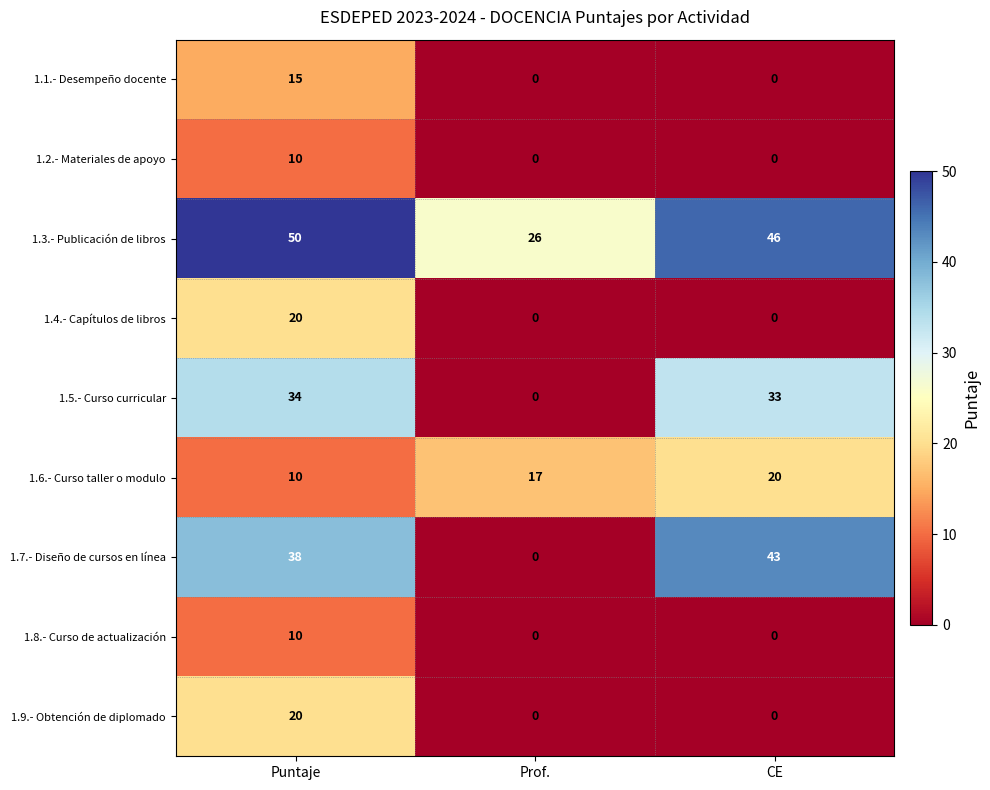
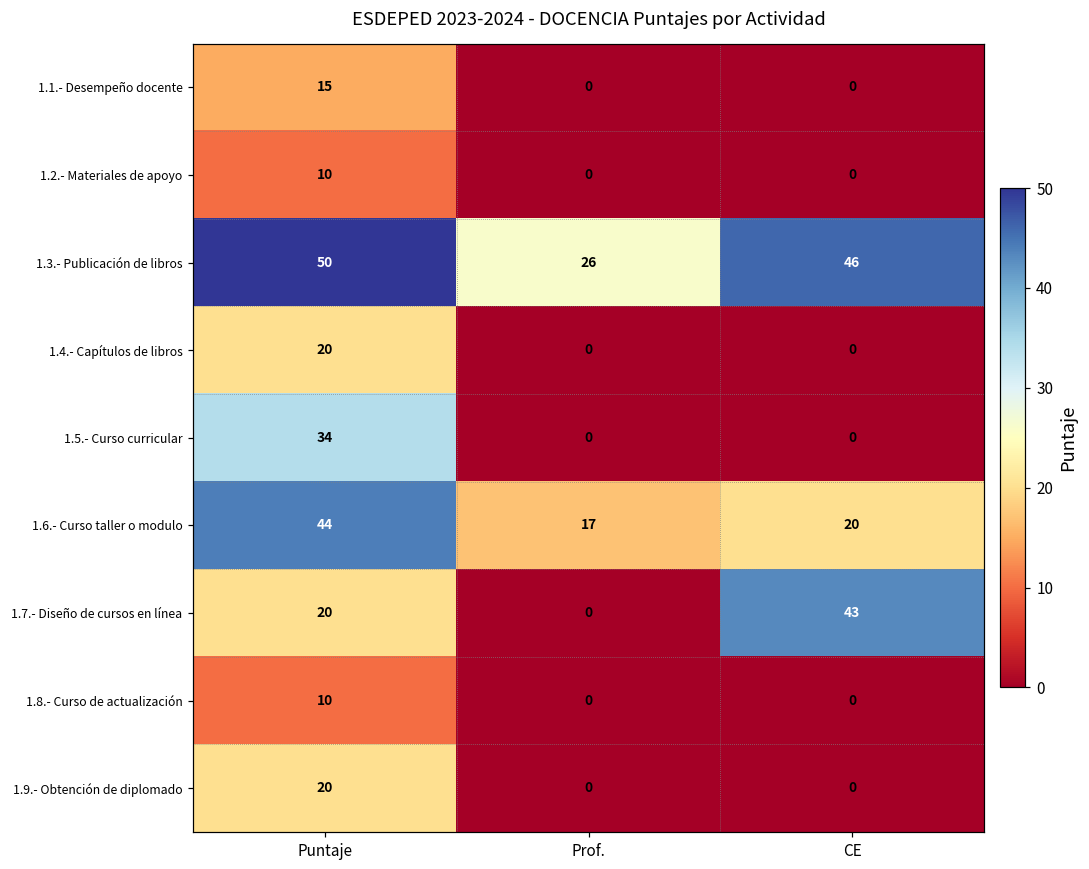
  {
    "1.1.- Desempeño docente": {
      "Puntaje": 15,
      "Prof.": 0,
      "CE": 0
    },
    "1.2.- Materiales de apoyo": {
      "Puntaje": 10,
      "Prof.": 0,
      "CE": 0
    },
    "1.3.- Publicación de libros": {
      "Puntaje": 50,
      "Prof.": 26,
      "CE": 46
    },
    "1.4.- Capítulos de libros": {
      "Puntaje": 20,
      "Prof.": 0,
      "CE": 0
    },
    "1.5.- Curso curricular": {
      "Puntaje": 34,
      "Prof.": 0,
-     "CE": 33
+     "CE": 0
    },
    "1.6.- Curso taller o modulo": {
-     "Puntaje": 10,
+     "Puntaje": 44,
      "Prof.": 17,
      "CE": 20
    },
    "1.7.- Diseño de cursos en línea": {
-     "Puntaje": 38,
+     "Puntaje": 20,
      "Prof.": 0,
      "CE": 43
    },
    "1.8.- Curso de actualización": {
      "Puntaje": 10,
      "Prof.": 0,
      "CE": 0
    },
    "1.9.- Obtención de diplomado": {
      "Puntaje": 20,
      "Prof.": 0,
      "CE": 0
    }
  }
